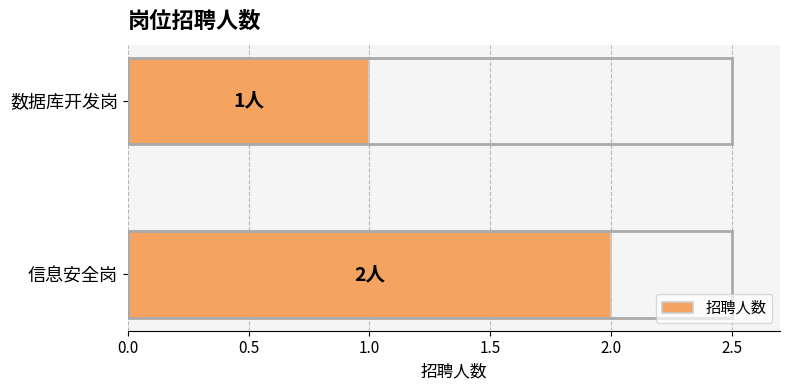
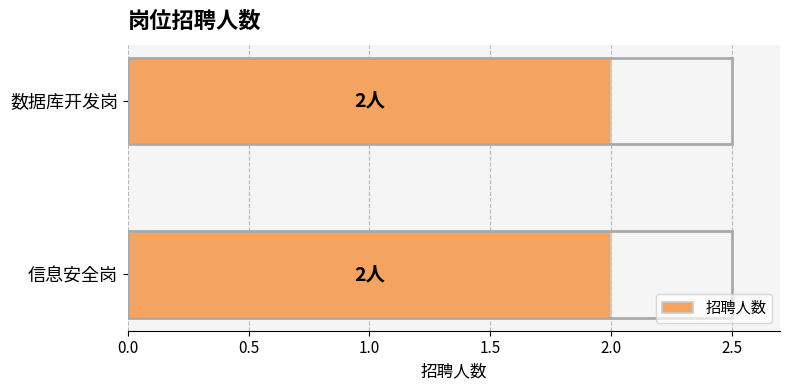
  {
-   "数据库开发岗": "1人",
+   "数据库开发岗": "2人",
    "信息安全岗": "2人"
  }
